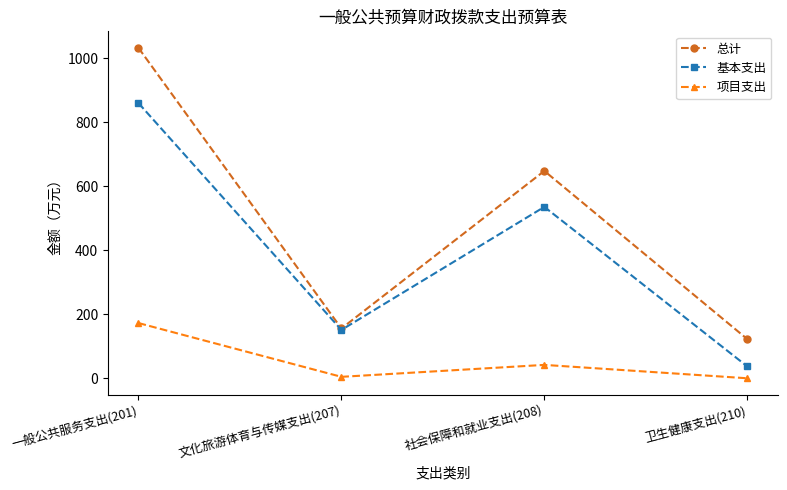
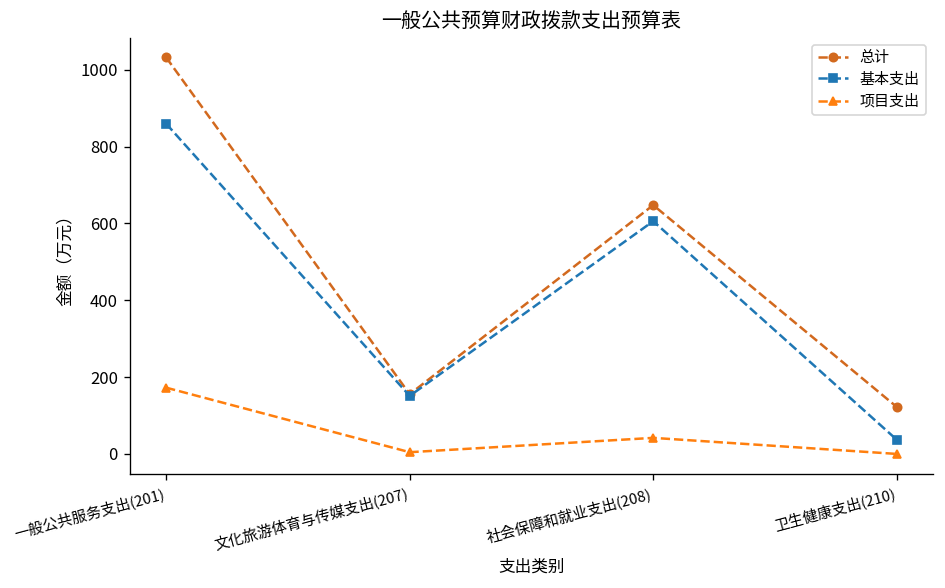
  {
    "基本支出": {
      "一般公共服务支出(201)": 860,
-     "社会保障和就业支出(208)": 540,
+     "社会保障和就业支出(208)": 610,
      "卫生健康支出(210)": 40
    }
  }
